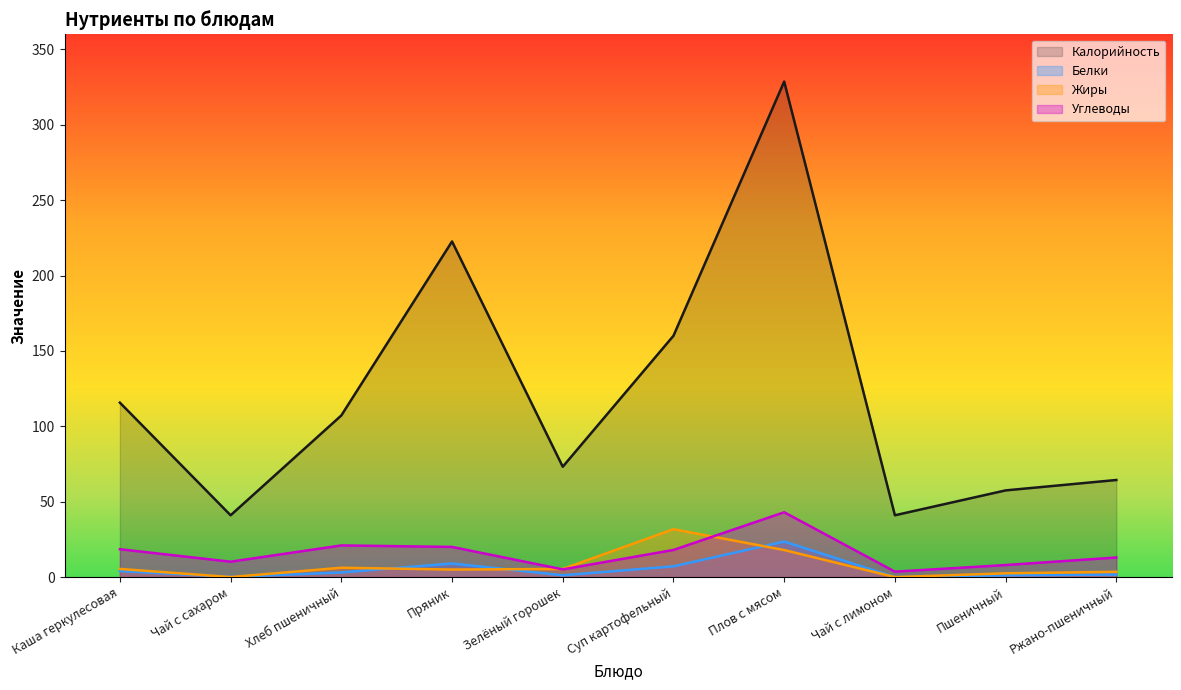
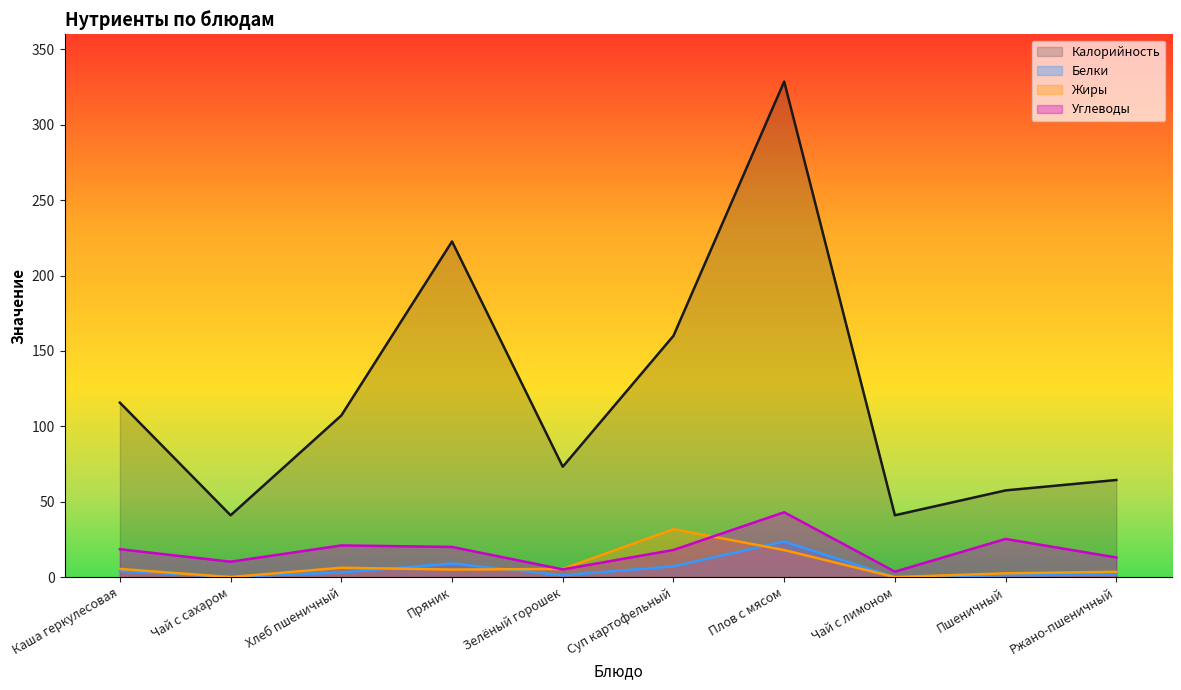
  {
    "Калорийность": {
      "Каша геркулесовая": 116,
      "Чай с сахаром": 41,
      "Хлеб пшеничный": 107,
      "Пряник": 223,
      "Зелёный горошек": 73,
      "Суп картофельный": 160,
      "Плов с мясом": 329,
      "Чай с лимоном": 41,
      "Пшеничный": 58,
      "Ржано-пшеничный": 64
    },
    "Белки": {
      "Хлеб пшеничный": 3,
      "Пряник": 9,
      "Зелёный горошек": 1,
      "Суп картофельный": 7,
      "Плов с мясом": 24,
      "Ржано-пшеничный": 2
    },
    "Жиры": {
      "Хлеб пшеничный": 6,
      "Пряник": 5,
      "Суп картофельный": 32,
      "Плов с мясом": 18,
      "Ржано-пшеничный": 4
    },
    "Углеводы": {
      "Каша геркулесовая": 18,
      "Чай с сахаром": 10,
      "Хлеб пшеничный": 21,
      "Пряник": 20,
      "Суп картофельный": 18,
      "Плов с мясом": 43,
      "Чай с лимоном": 4,
-     "Пшеничный": 8,
+     "Пшеничный": 25,
      "Ржано-пшеничный": 13
    }
  }
